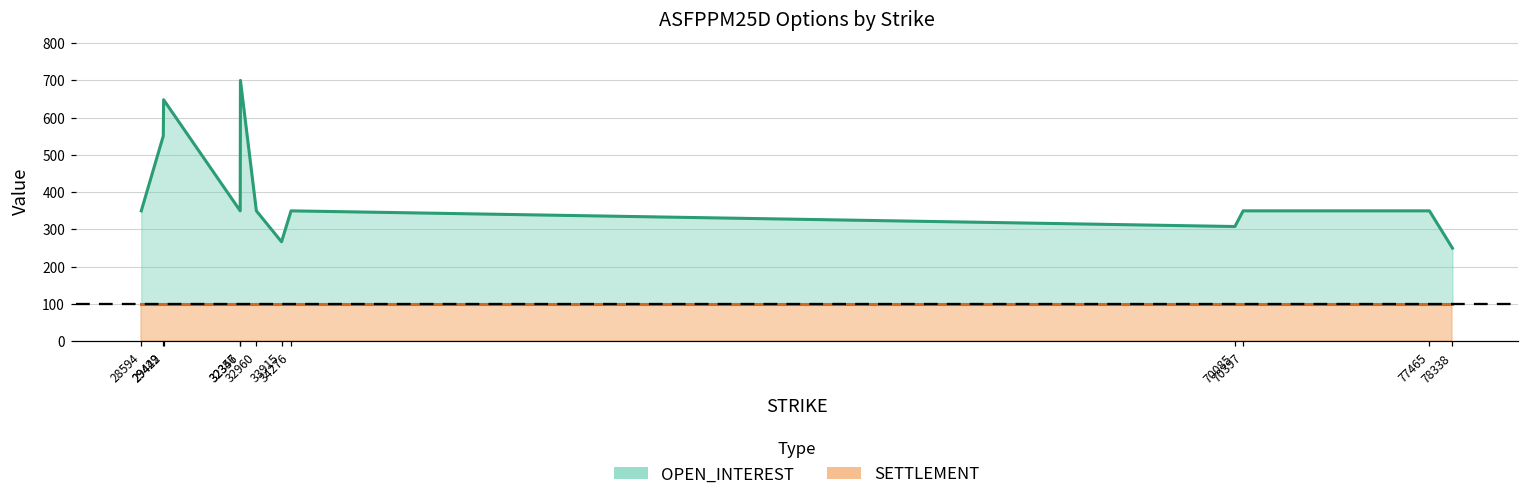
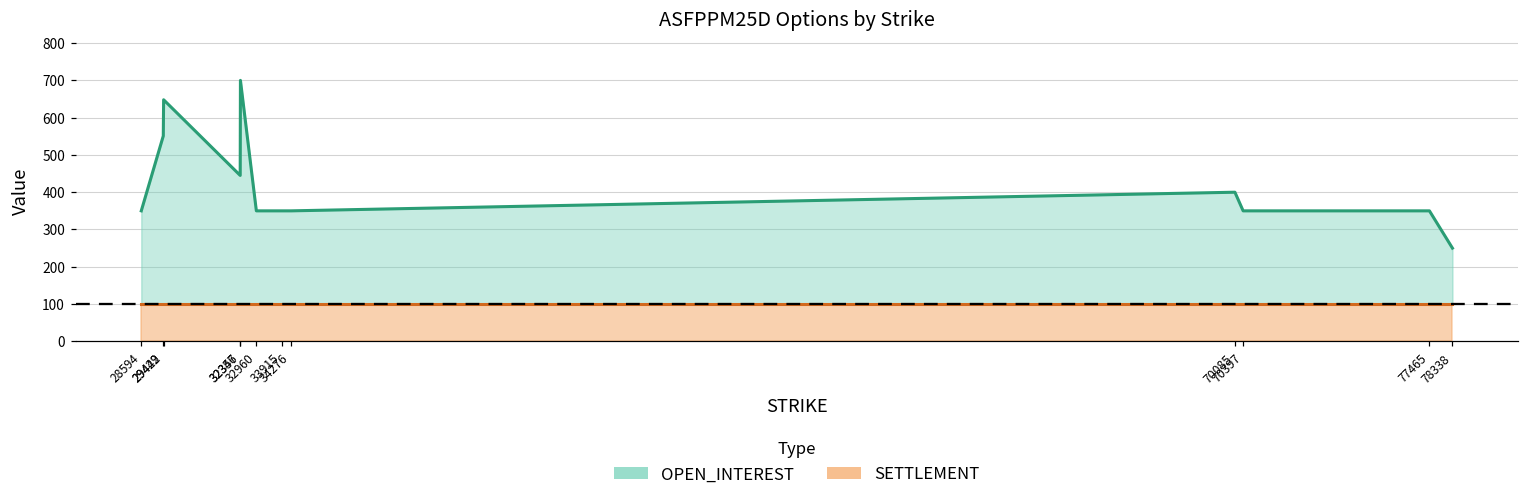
  {
    "OPEN_INTEREST": {
      "28594": 350,
      "29429": 550,
      "29442": 650,
-     "32347": 350,
+     "32347": 450,
      "32356": 700,
      "32960": 350,
-     "33915": 270,
+     "33915": 350,
      "34276": 350,
-     "70085": 310,
+     "70085": 400,
      "70397": 350,
      "77465": 350,
      "78338": 250
    },
    "SETTLEMENT": {
      "28594": 100,
      "29429": 100,
      "29442": 100,
      "32347": 100,
      "32356": 100,
      "32960": 100,
      "33915": 100,
      "34276": 100,
      "70085": 100,
      "70397": 100,
      "77465": 100,
      "78338": 100
    }
  }
